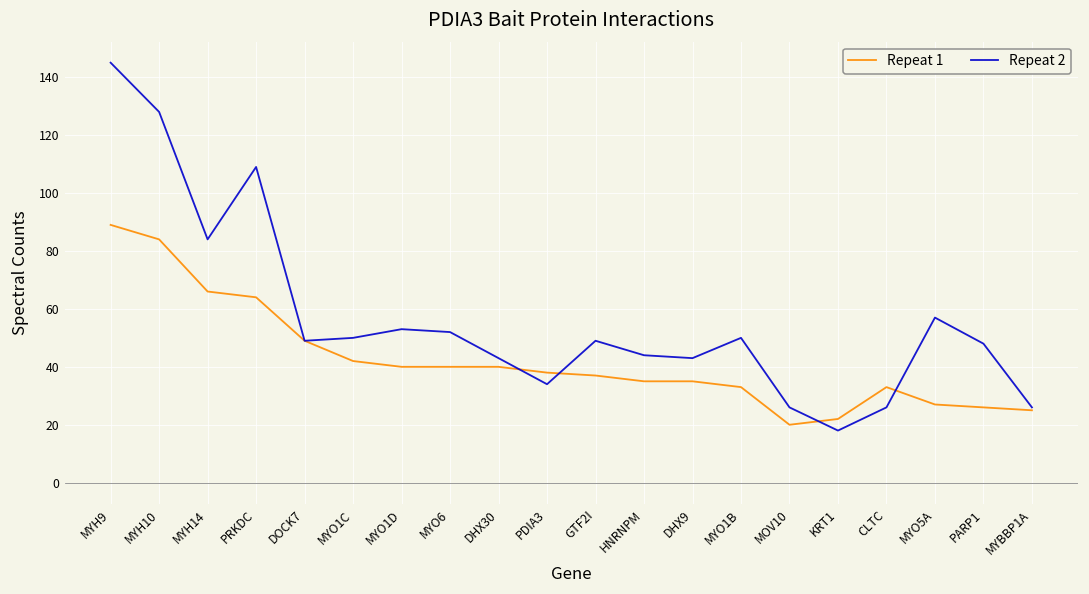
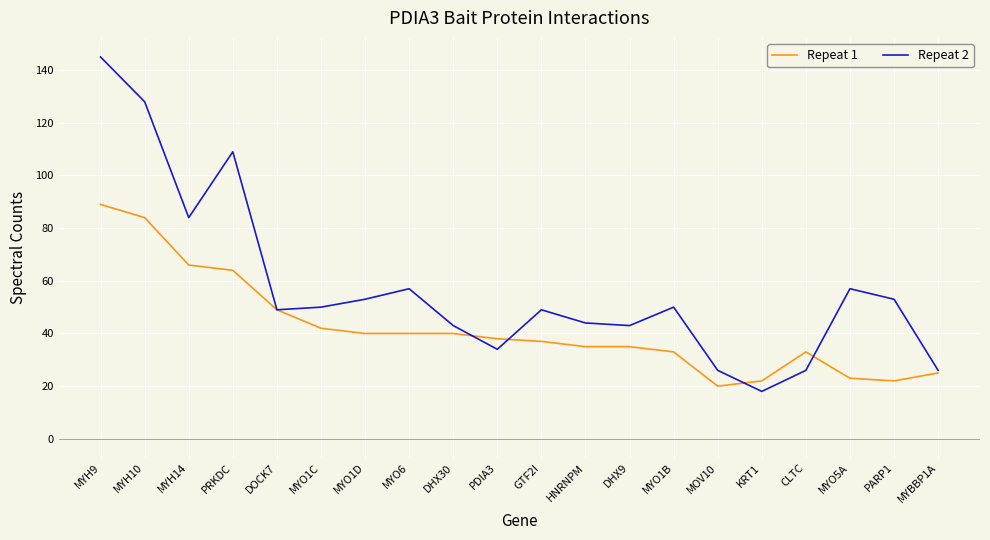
  {
    "Repeat 1": {
      "MYH9": 89,
      "MYH10": 84,
      "MYH14": 66,
      "PRKDC": 64,
      "MYO1C": 42,
      "MYO1D": 40,
      "MYO6": 40,
      "DHX30": 40,
      "PDIA3": 38,
      "GTF2I": 37,
      "HNRNPM": 35,
      "DHX9": 35,
      "MYO1B": 33,
      "MOV10": 20,
      "KRT1": 22,
      "CLTC": 33,
-     "MYO5A": 27,
-     "PARP1": 26,
+     "MYO5A": 23,
+     "PARP1": 22,
      "MYBBP1A": 25
    },
    "Repeat 2": {
      "MYH9": 145,
      "MYH10": 128,
      "MYH14": 84,
      "PRKDC": 109,
      "MYO1C": 50,
      "MYO1D": 53,
-     "MYO6": 52,
+     "MYO6": 57,
      "DHX30": 43,
      "PDIA3": 34,
      "GTF2I": 49,
      "HNRNPM": 44,
      "DHX9": 43,
      "MYO1B": 50,
      "MOV10": 26,
      "KRT1": 18,
      "CLTC": 26,
      "MYO5A": 57,
-     "PARP1": 48,
+     "PARP1": 53,
      "MYBBP1A": 26
    }
  }
